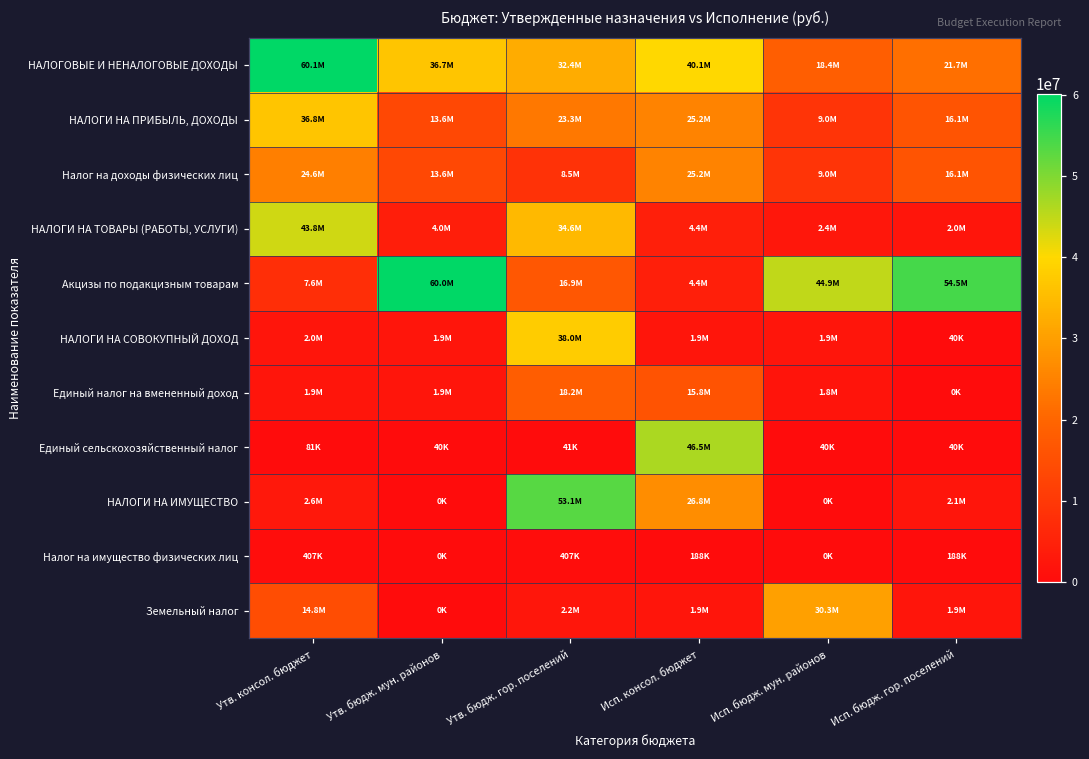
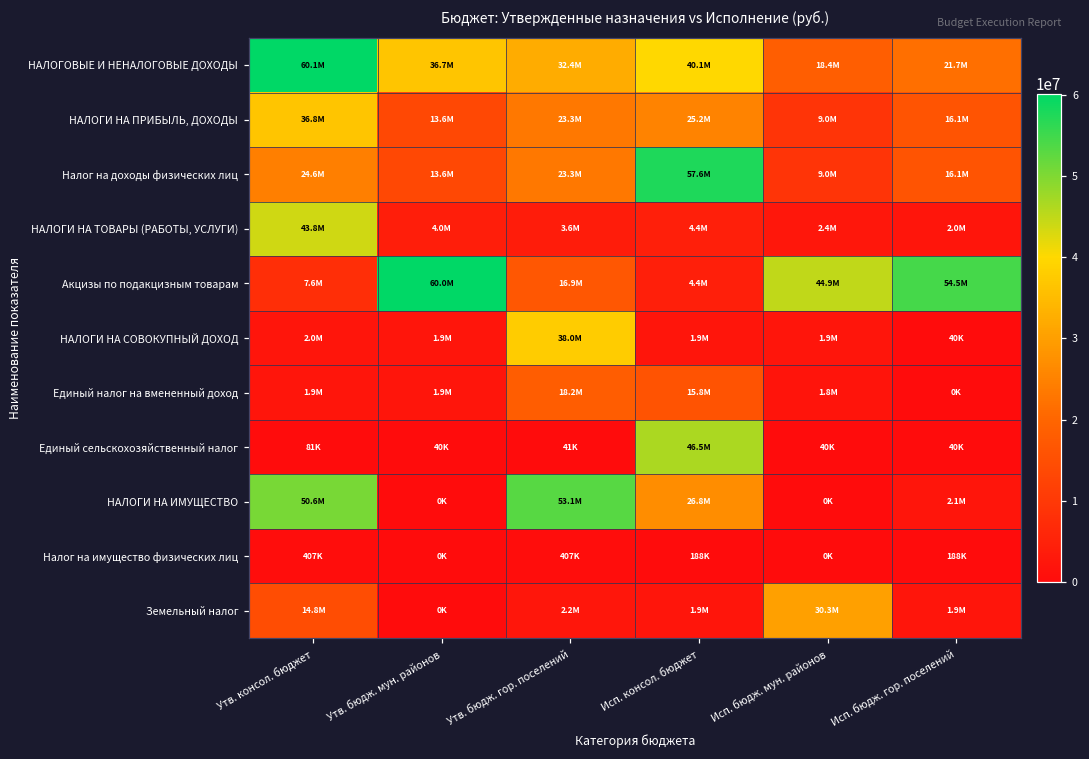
  {
    "НАЛОГОВЫЕ И НЕНАЛОГОВЫЕ ДОХОДЫ": {
      "Утв. консол. бюджет": "60.1M",
      "Утв. бюдж. мун. районов": "36.7M",
      "Утв. бюдж. гор. поселений": "32.4M",
      "Исп. консол. бюджет": "40.1M",
      "Исп. бюдж. мун. районов": "18.4M",
      "Исп. бюдж. гор. поселений": "21.7M"
    },
    "НАЛОГИ НА ПРИБЫЛЬ, ДОХОДЫ": {
      "Утв. консол. бюджет": "36.8M",
      "Утв. бюдж. мун. районов": "13.6M",
      "Утв. бюдж. гор. поселений": "23.3M",
      "Исп. консол. бюджет": "25.2M",
      "Исп. бюдж. мун. районов": "9.0M",
      "Исп. бюдж. гор. поселений": "16.1M"
    },
    "Налог на доходы физических лиц": {
      "Утв. консол. бюджет": "24.6M",
      "Утв. бюдж. мун. районов": "13.6M",
-     "Утв. бюдж. гор. поселений": "8.5M",
-     "Исп. консол. бюджет": "25.2M",
+     "Утв. бюдж. гор. поселений": "23.3M",
+     "Исп. консол. бюджет": "57.6M",
      "Исп. бюдж. мун. районов": "9.0M",
      "Исп. бюдж. гор. поселений": "16.1M"
    },
    "НАЛОГИ НА ТОВАРЫ (РАБОТЫ, УСЛУГИ)": {
      "Утв. консол. бюджет": "43.8M",
      "Утв. бюдж. мун. районов": "4.0M",
-     "Утв. бюдж. гор. поселений": "34.6M",
+     "Утв. бюдж. гор. поселений": "3.6M",
      "Исп. консол. бюджет": "4.4M",
      "Исп. бюдж. мун. районов": "2.4M",
      "Исп. бюдж. гор. поселений": "2.0M"
    },
    "Акцизы по подакцизным товарам": {
      "Утв. консол. бюджет": "7.6M",
      "Утв. бюдж. мун. районов": "60.0M",
      "Утв. бюдж. гор. поселений": "16.9M",
      "Исп. консол. бюджет": "4.4M",
      "Исп. бюдж. мун. районов": "44.9M",
      "Исп. бюдж. гор. поселений": "54.5M"
    },
    "НАЛОГИ НА СОВОКУПНЫЙ ДОХОД": {
      "Утв. консол. бюджет": "2.0M",
      "Утв. бюдж. мун. районов": "1.9M",
      "Утв. бюдж. гор. поселений": "38.0M",
      "Исп. консол. бюджет": "1.9M",
      "Исп. бюдж. мун. районов": "1.9M",
      "Исп. бюдж. гор. поселений": "40K"
    },
    "Единый налог на вмененный доход": {
      "Утв. консол. бюджет": "1.9M",
      "Утв. бюдж. мун. районов": "1.9M",
      "Утв. бюдж. гор. поселений": "18.2M",
      "Исп. консол. бюджет": "15.8M",
      "Исп. бюдж. мун. районов": "1.8M",
      "Исп. бюдж. гор. поселений": "0K"
    },
    "Единый сельскохозяйственный налог": {
      "Утв. консол. бюджет": "81K",
      "Утв. бюдж. мун. районов": "40K",
      "Утв. бюдж. гор. поселений": "41K",
      "Исп. консол. бюджет": "46.5M",
      "Исп. бюдж. мун. районов": "40K",
      "Исп. бюдж. гор. поселений": "40K"
    },
    "НАЛОГИ НА ИМУЩЕСТВО": {
-     "Утв. консол. бюджет": "2.6M",
+     "Утв. консол. бюджет": "50.6M",
      "Утв. бюдж. мун. районов": "0K",
      "Утв. бюдж. гор. поселений": "53.1M",
      "Исп. консол. бюджет": "26.8M",
      "Исп. бюдж. мун. районов": "0K",
      "Исп. бюдж. гор. поселений": "2.1M"
    },
    "Налог на имущество физических лиц": {
      "Утв. консол. бюджет": "407K",
      "Утв. бюдж. мун. районов": "0K",
      "Утв. бюдж. гор. поселений": "407K",
      "Исп. консол. бюджет": "188K",
      "Исп. бюдж. мун. районов": "0K",
      "Исп. бюдж. гор. поселений": "188K"
    },
    "Земельный налог": {
      "Утв. консол. бюджет": "14.8M",
      "Утв. бюдж. мун. районов": "0K",
      "Утв. бюдж. гор. поселений": "2.2M",
      "Исп. консол. бюджет": "1.9M",
      "Исп. бюдж. мун. районов": "30.3M",
      "Исп. бюдж. гор. поселений": "1.9M"
    }
  }
